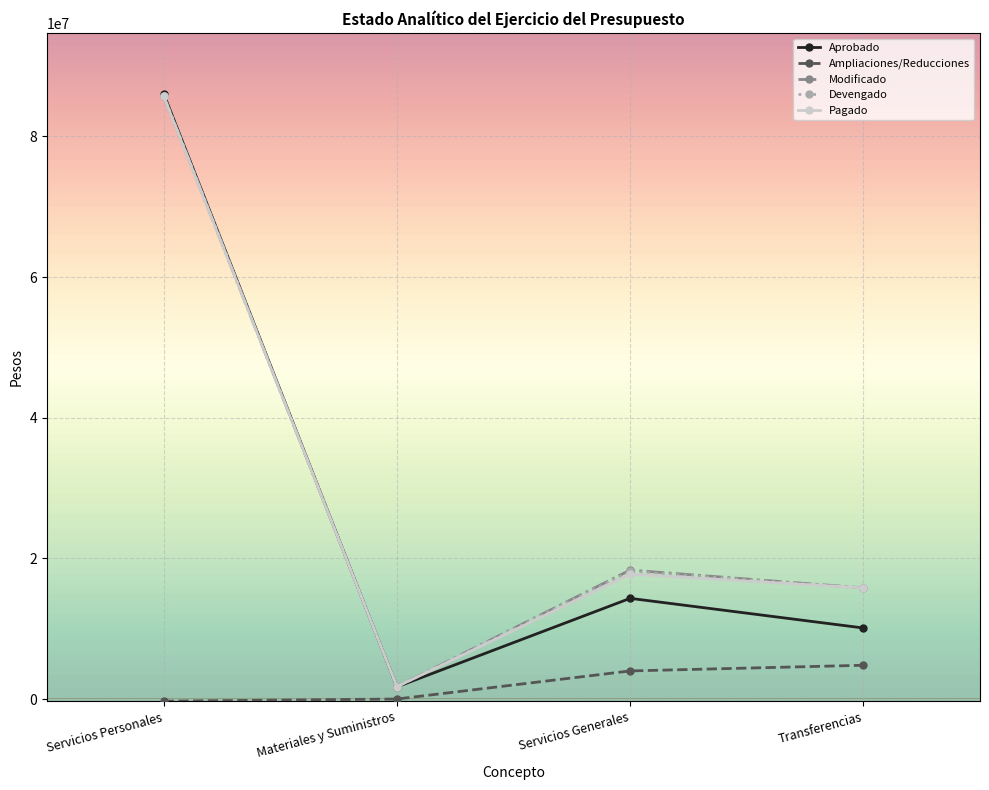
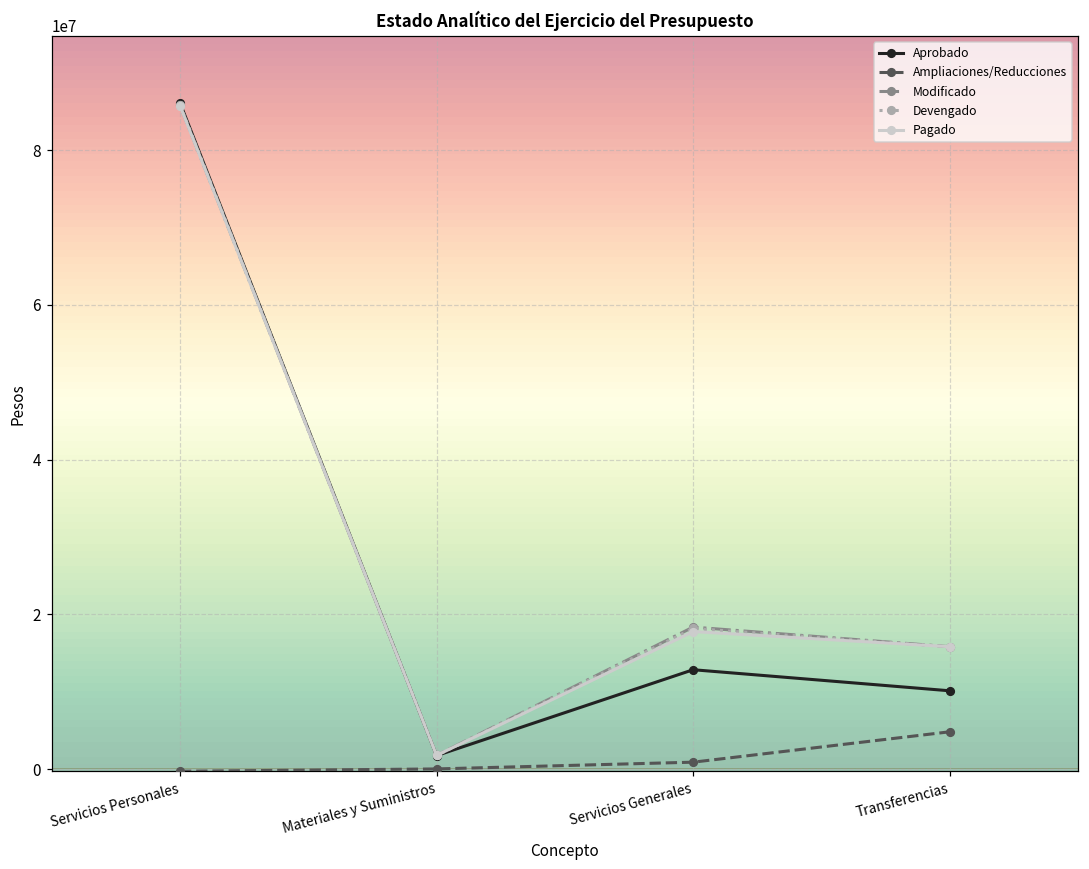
  {
    "Aprobado": {
-     "Servicios Generales": 14000000,
+     "Servicios Generales": 13000000,
      "Transferencias": 10000000
    },
    "Ampliaciones/Reducciones": {
      "Servicios Personales": 0,
      "Materiales y Suministros": 0,
-     "Servicios Generales": 4000000,
+     "Servicios Generales": 1000000,
      "Transferencias": 5000000
    }
  }
